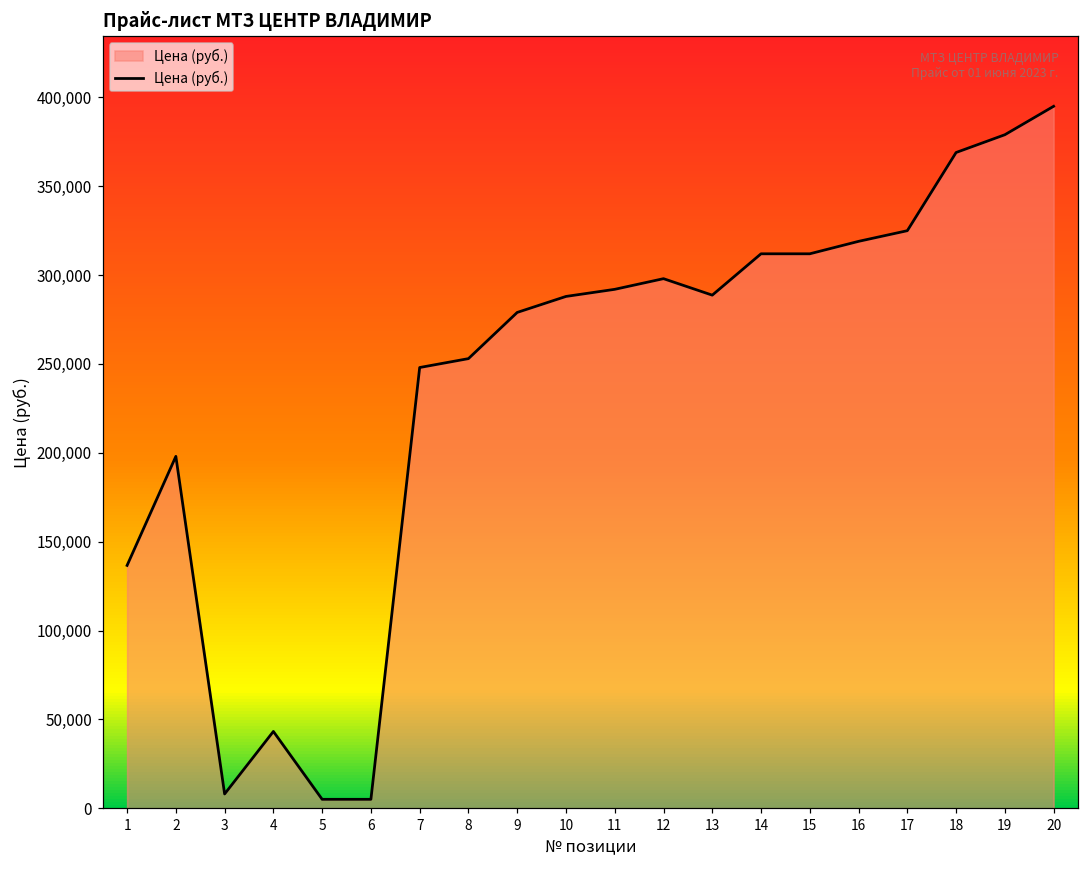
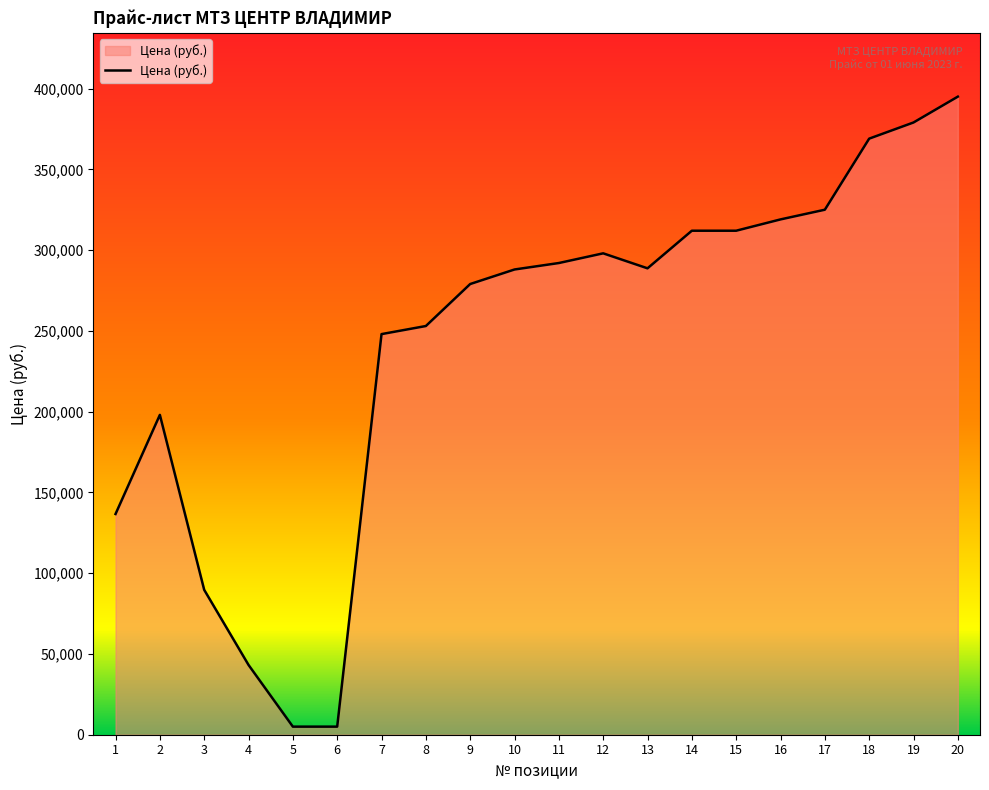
  {
    "1": "137,000",
    "2": "198,000",
-   "3": "8,000",
+   "3": "90,000",
    "4": "43,000",
    "5": "5,000",
    "6": "5,000",
    "7": "248,000",
    "8": "253,000",
    "9": "279,000",
    "10": "288,000",
    "11": "292,000",
    "12": "298,000",
    "13": "289,000",
    "14": "312,000",
    "15": "312,000",
    "16": "319,000",
    "17": "325,000",
    "18": "369,000",
    "19": "379,000",
    "20": "395,000"
  }
